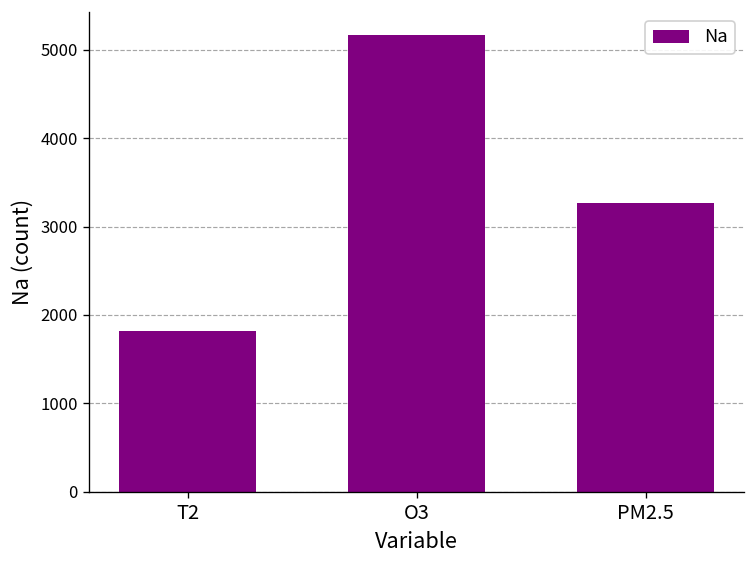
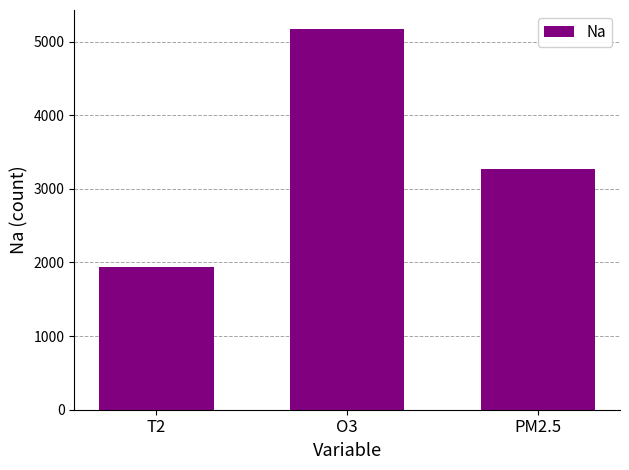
  {
-   "T2": 1800,
+   "T2": 1900,
    "O3": 5200,
    "PM2.5": 3300
  }
